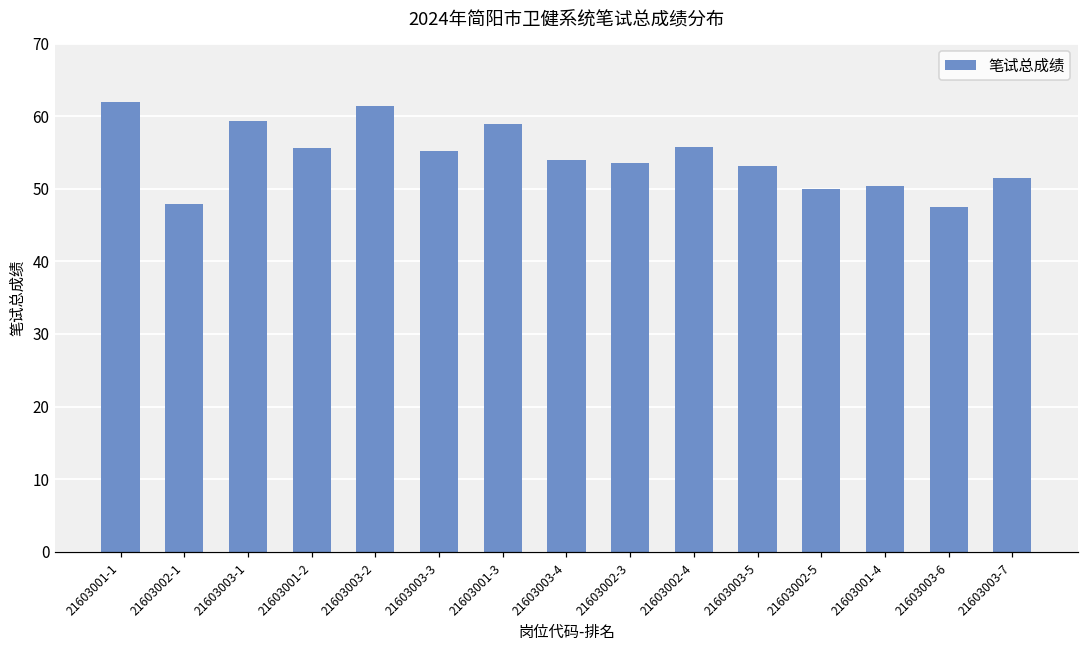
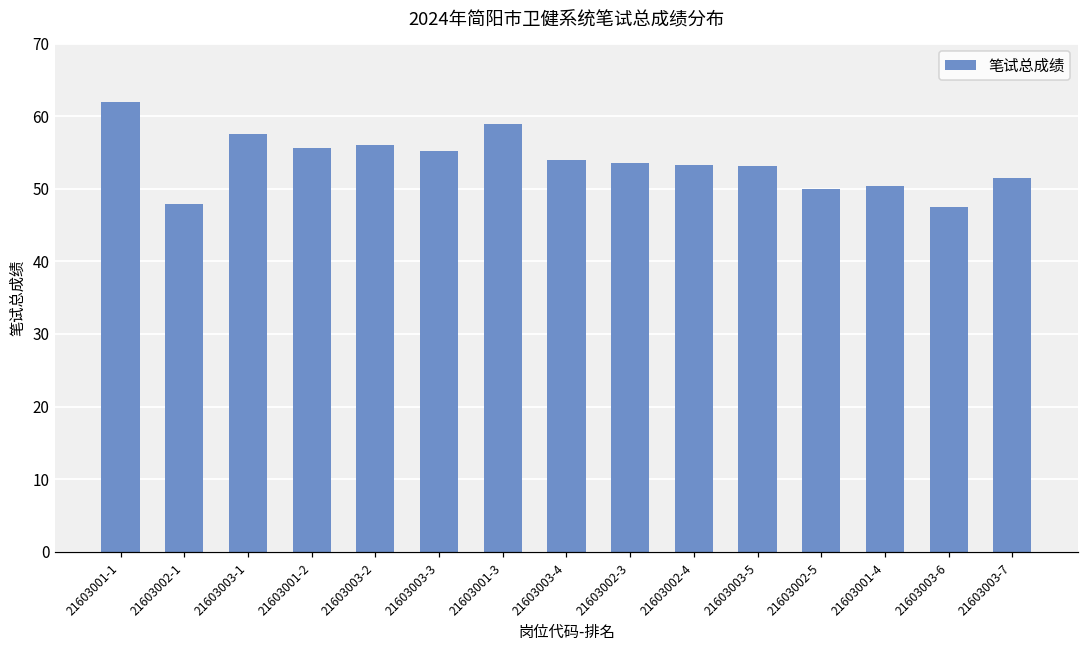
  {
    "21603001-1": 62,
    "21603002-1": 48,
-   "21603003-1": 59,
+   "21603003-1": 58,
    "21603001-2": 56,
-   "21603003-2": 61,
+   "21603003-2": 56,
    "21603003-3": 55,
    "21603001-3": 59,
    "21603003-4": 54,
    "21603002-3": 54,
-   "21603002-4": 56,
+   "21603002-4": 53,
    "21603003-5": 53,
    "21603002-5": 50,
    "21603001-4": 50,
    "21603003-6": 47,
    "21603003-7": 51
  }
